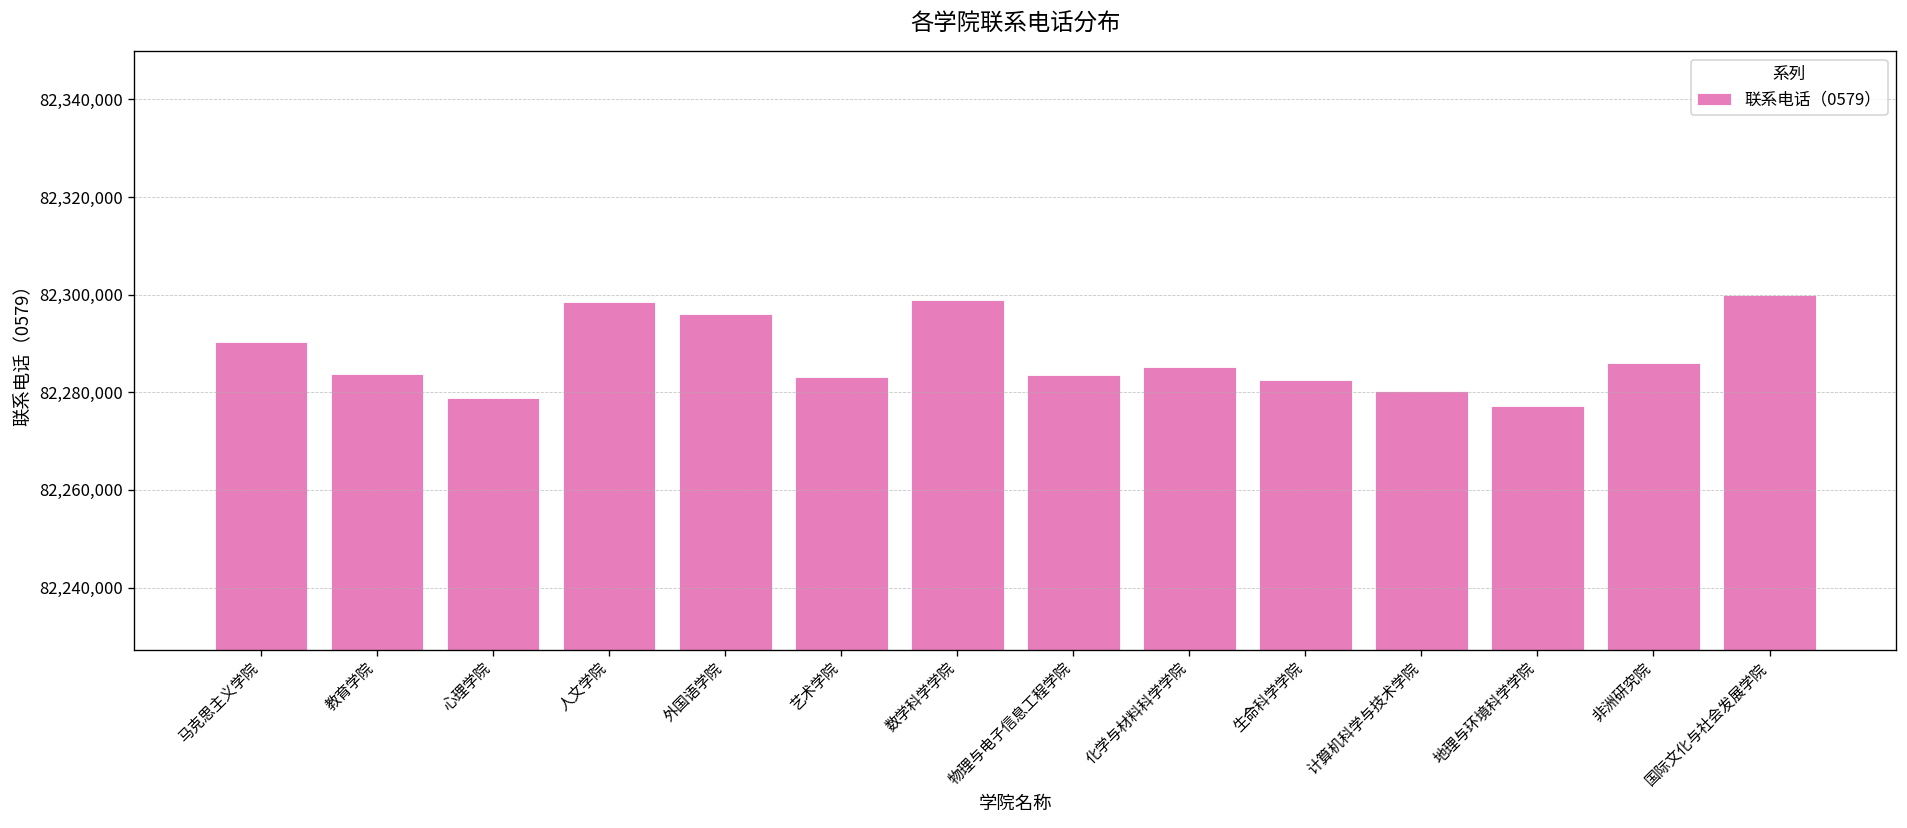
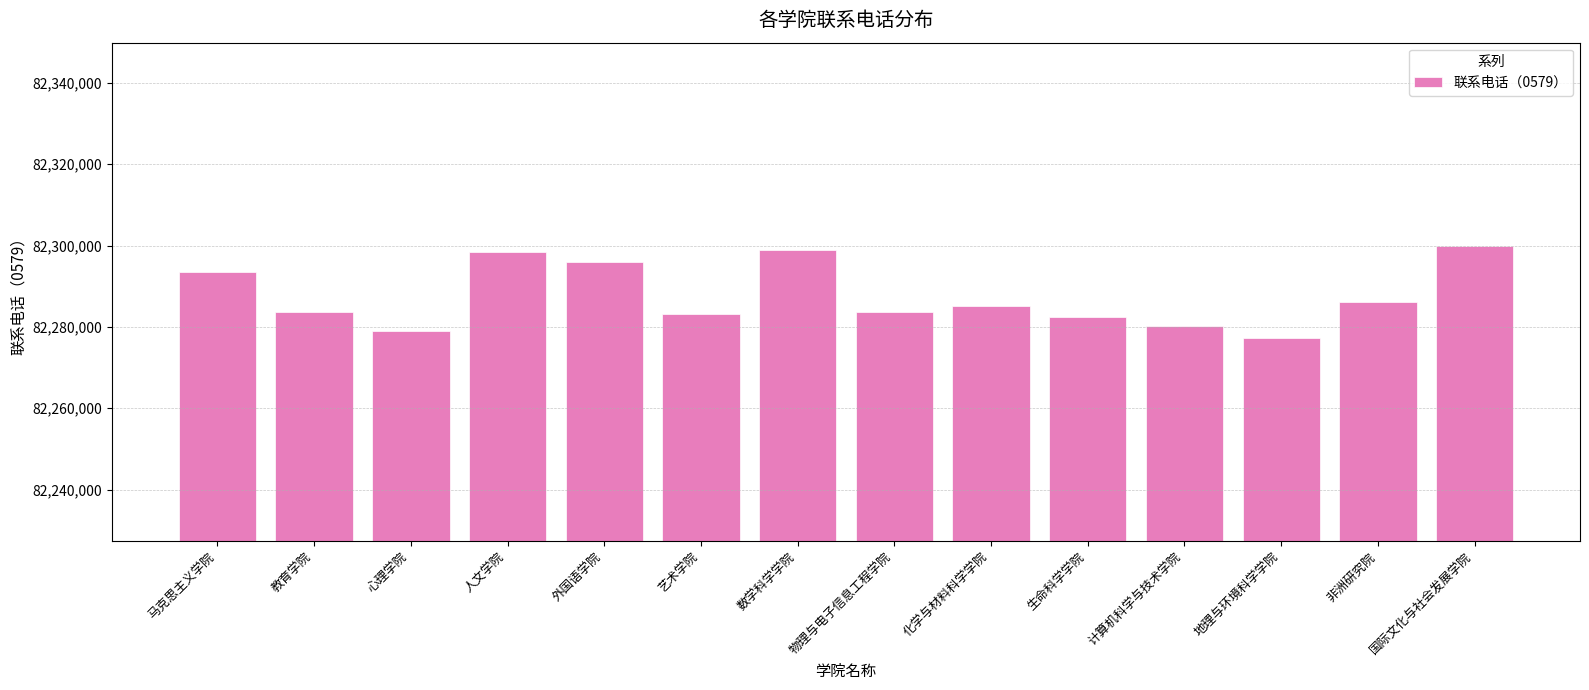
  {
-   "马克思主义学院": "82,290,000",
+   "马克思主义学院": "82,294,000",
    "教育学院": "82,284,000",
    "心理学院": "82,279,000",
    "人文学院": "82,298,000",
    "外国语学院": "82,296,000",
    "艺术学院": "82,283,000",
    "数学科学学院": "82,299,000",
    "物理与电子信息工程学院": "82,284,000",
    "化学与材料科学学院": "82,285,000",
    "生命科学学院": "82,283,000",
    "计算机科学与技术学院": "82,280,000",
    "地理与环境科学学院": "82,277,000",
    "非洲研究院": "82,286,000",
    "国际文化与社会发展学院": "82,300,000"
  }
